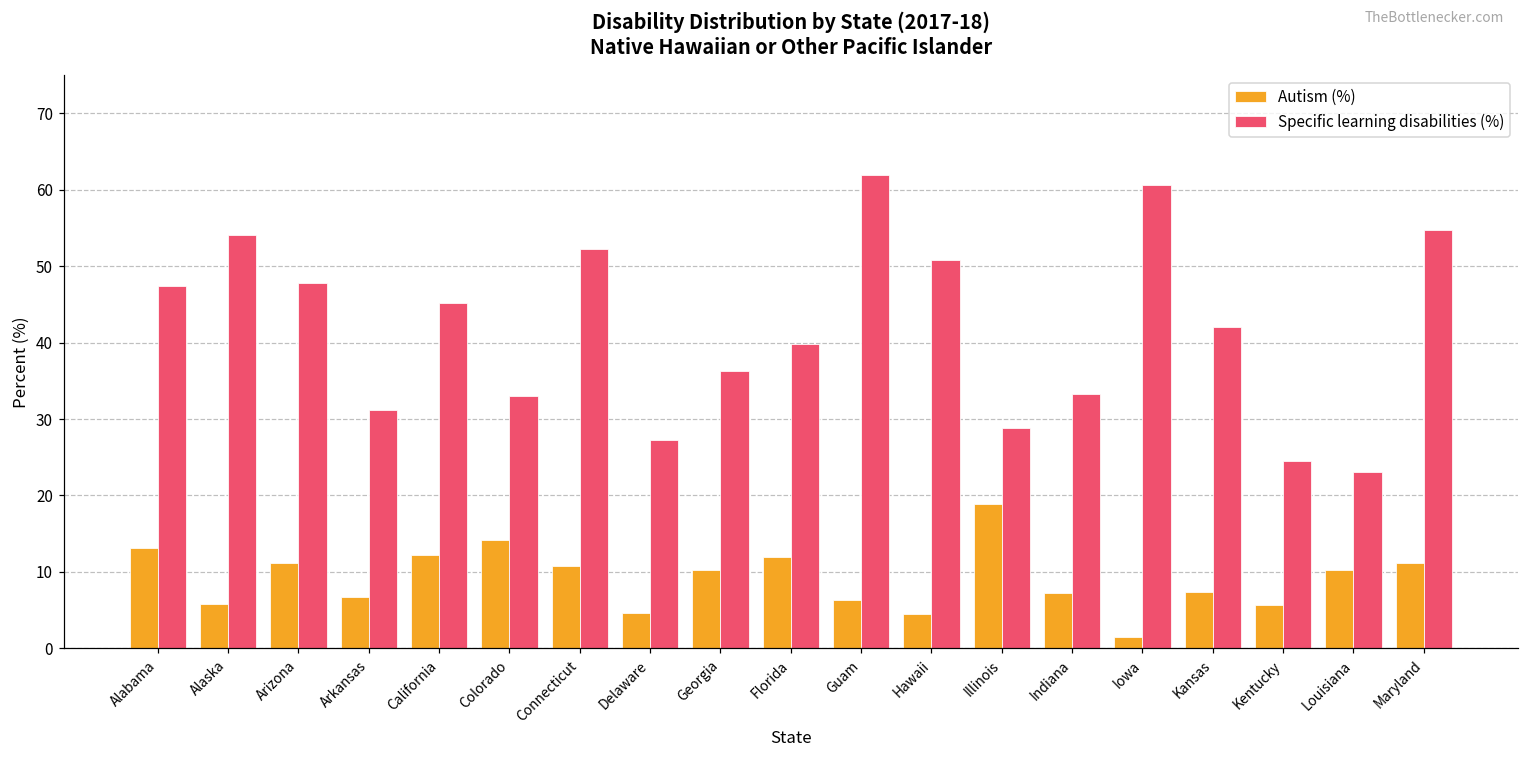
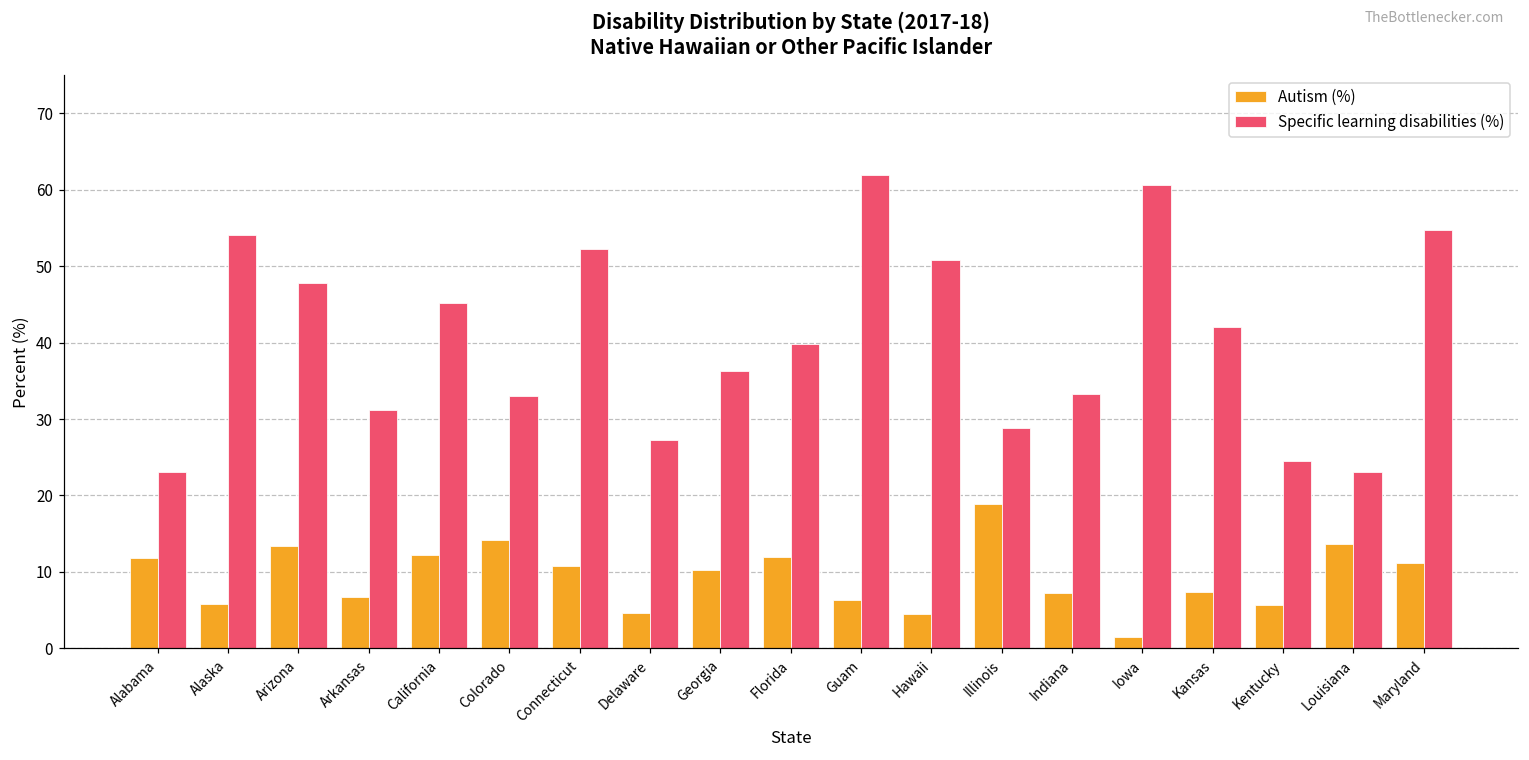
  {
    "Autism (%)": {
-     "Alabama": 13,
+     "Alabama": 12,
      "Alaska": 6,
-     "Arizona": 11,
+     "Arizona": 13,
      "Arkansas": 7,
      "California": 12,
      "Colorado": 14,
      "Connecticut": 11,
      "Delaware": 5,
      "Georgia": 10,
      "Florida": 12,
      "Guam": 6,
      "Hawaii": 5,
      "Illinois": 19,
      "Indiana": 7,
      "Iowa": 1,
      "Kansas": 7,
      "Kentucky": 6,
-     "Louisiana": 10,
+     "Louisiana": 14,
      "Maryland": 11
    },
    "Specific learning disabilities (%)": {
-     "Alabama": 47,
+     "Alabama": 23,
      "Alaska": 54,
      "Arizona": 48,
      "Arkansas": 31,
      "California": 45,
      "Colorado": 33,
      "Connecticut": 52,
      "Delaware": 27,
      "Georgia": 36,
      "Florida": 40,
      "Guam": 62,
      "Hawaii": 51,
      "Illinois": 29,
      "Indiana": 33,
      "Iowa": 61,
      "Kansas": 42,
      "Kentucky": 25,
      "Louisiana": 23,
      "Maryland": 55
    }
  }
